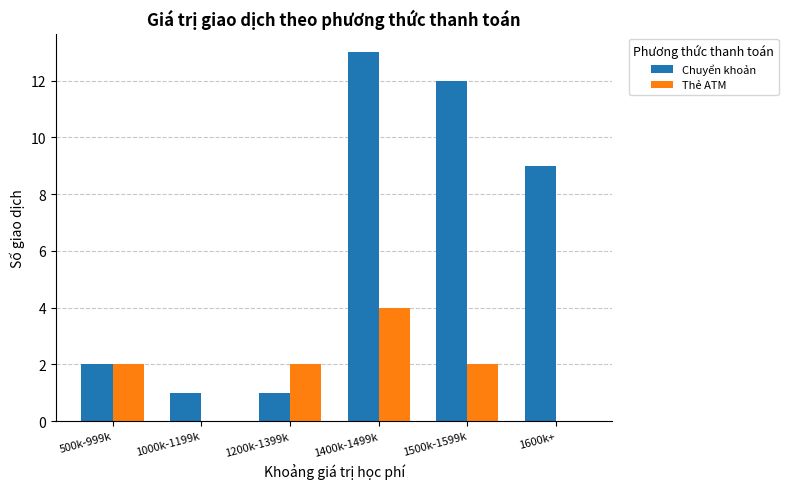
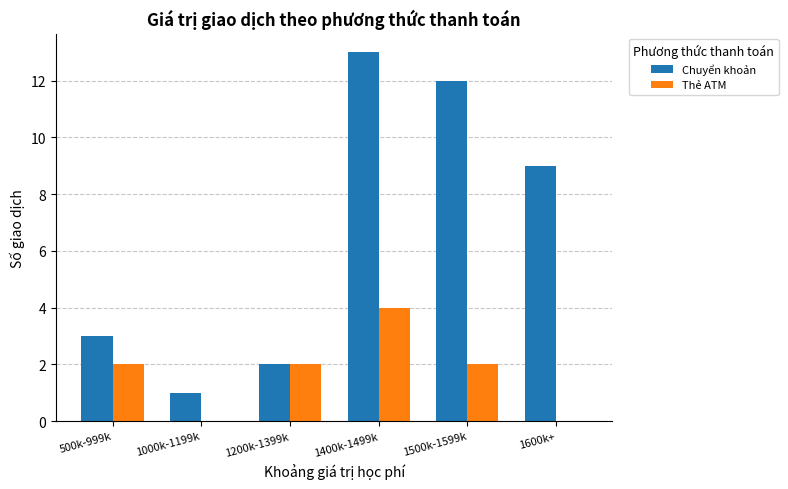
  {
    "Chuyển khoản": {
-     "500k-999k": 2,
+     "500k-999k": 3,
      "1000k-1199k": 1,
-     "1200k-1399k": 1,
+     "1200k-1399k": 2,
      "1400k-1499k": 13,
      "1500k-1599k": 12,
      "1600k+": 9
    },
    "Thẻ ATM": {
      "500k-999k": 2,
      "1000k-1199k": 0,
      "1200k-1399k": 2,
      "1400k-1499k": 4,
      "1500k-1599k": 2,
      "1600k+": 0
    }
  }
